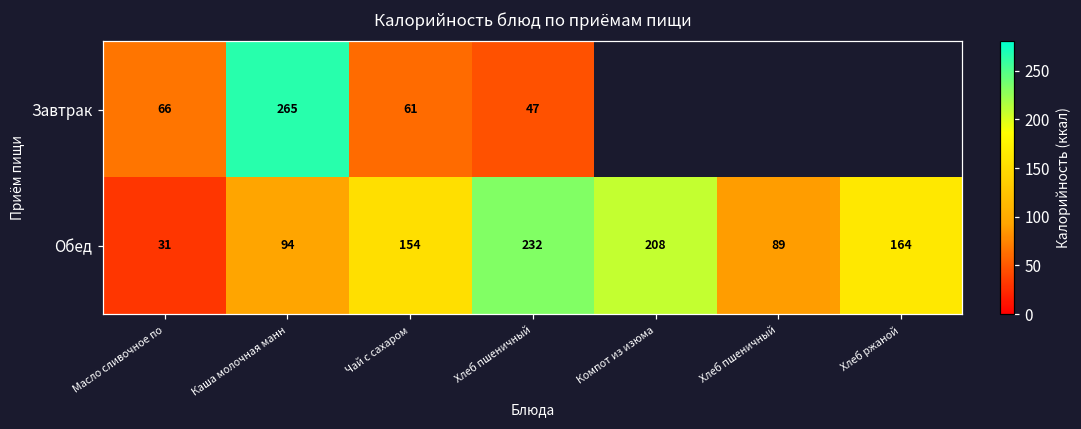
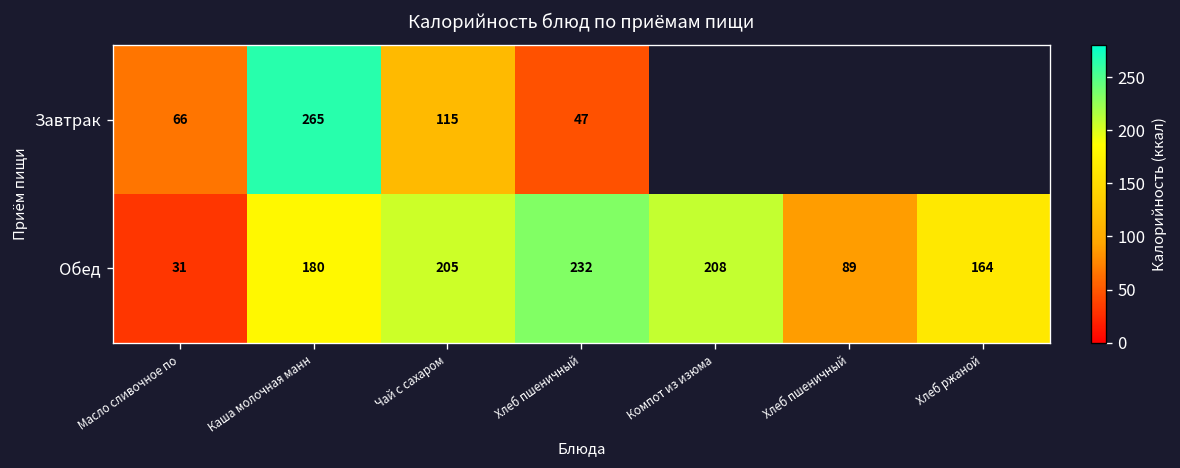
  {
    "Завтрак": {
      "Масло сливочное по": 66,
      "Каша молочная манн": 265,
-     "Чай с сахаром": 61,
+     "Чай с сахаром": 115,
      "Хлеб пшеничный": 47
    },
    "Обед": {
      "Масло сливочное по": 31,
-     "Каша молочная манн": 94,
-     "Чай с сахаром": 154,
+     "Каша молочная манн": 180,
+     "Чай с сахаром": 205,
      "Компот из изюма": 208,
      "Хлеб ржаной": 164
    }
  }
